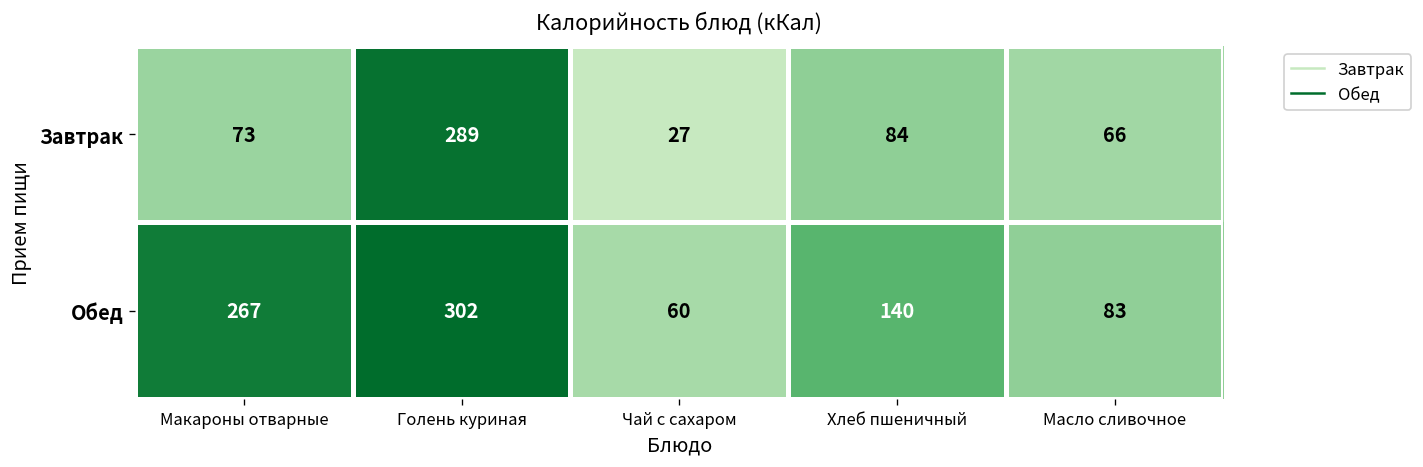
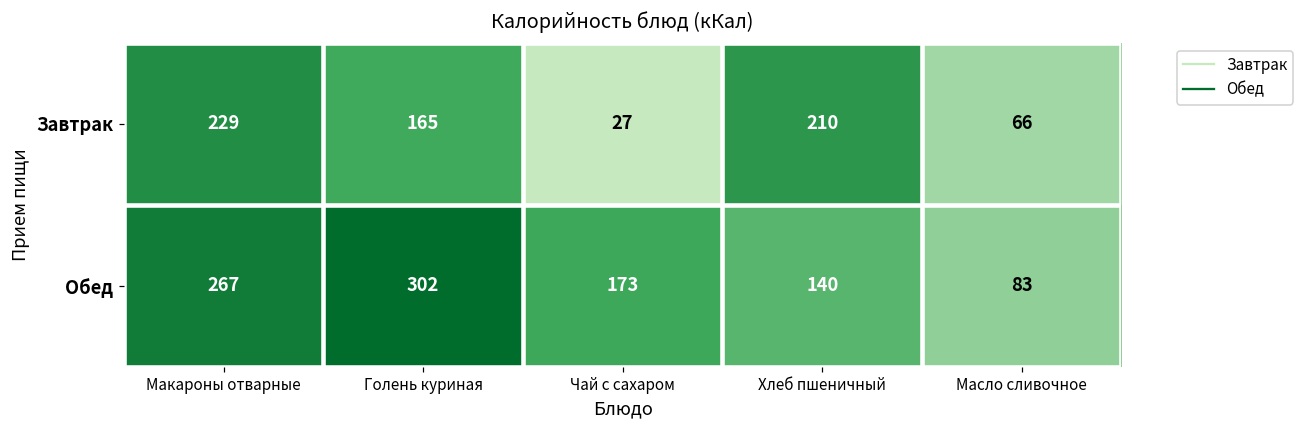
  {
    "Завтрак": {
-     "Макароны отварные": 73,
-     "Голень куриная": 289,
+     "Макароны отварные": 229,
+     "Голень куриная": 165,
      "Чай с сахаром": 27,
-     "Хлеб пшеничный": 84,
+     "Хлеб пшеничный": 210,
      "Масло сливочное": 66
    },
    "Обед": {
      "Макароны отварные": 267,
      "Голень куриная": 302,
-     "Чай с сахаром": 60,
+     "Чай с сахаром": 173,
      "Хлеб пшеничный": 140,
      "Масло сливочное": 83
    }
  }
